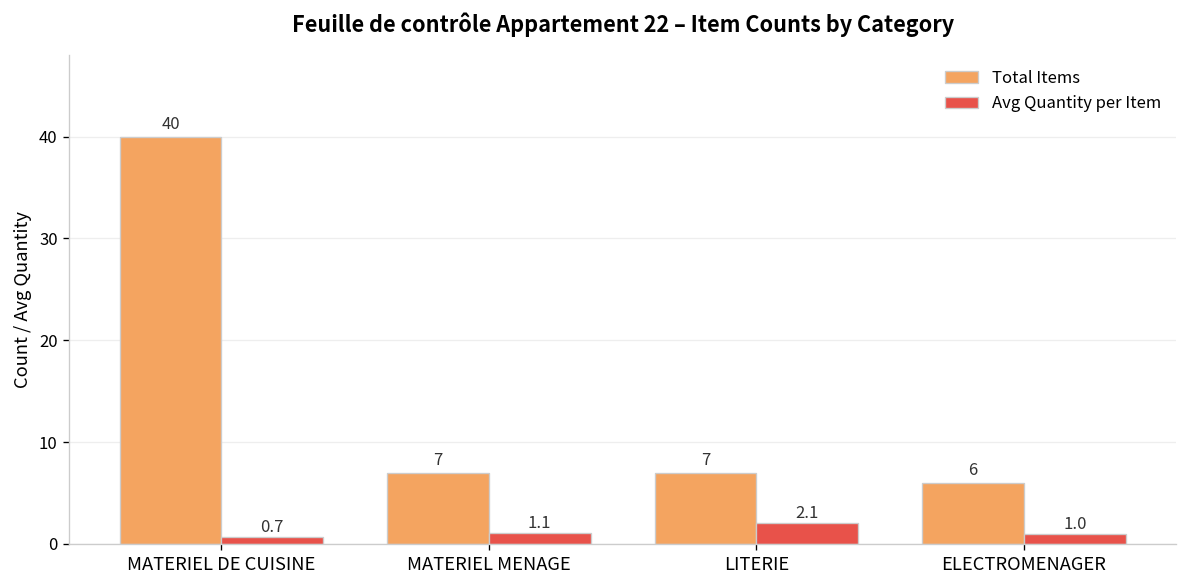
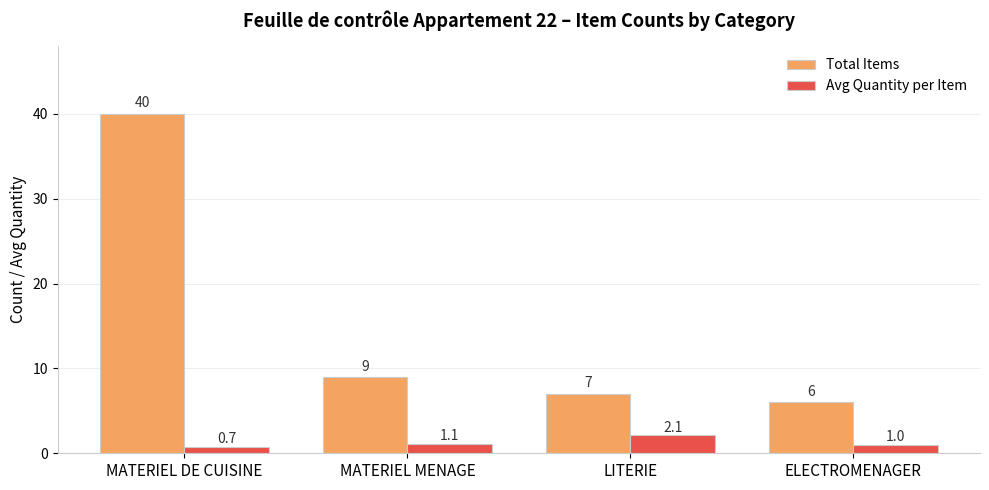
  {
    "Total Items": {
      "MATERIEL DE CUISINE": 40,
-     "MATERIEL MENAGE": 7,
+     "MATERIEL MENAGE": 9,
      "LITERIE": 7,
      "ELECTROMENAGER": 6
    },
    "Avg Quantity per Item": {
      "MATERIEL DE CUISINE": 0.7,
      "MATERIEL MENAGE": 1.1,
      "LITERIE": 2.1,
      "ELECTROMENAGER": 1.0
    }
  }
